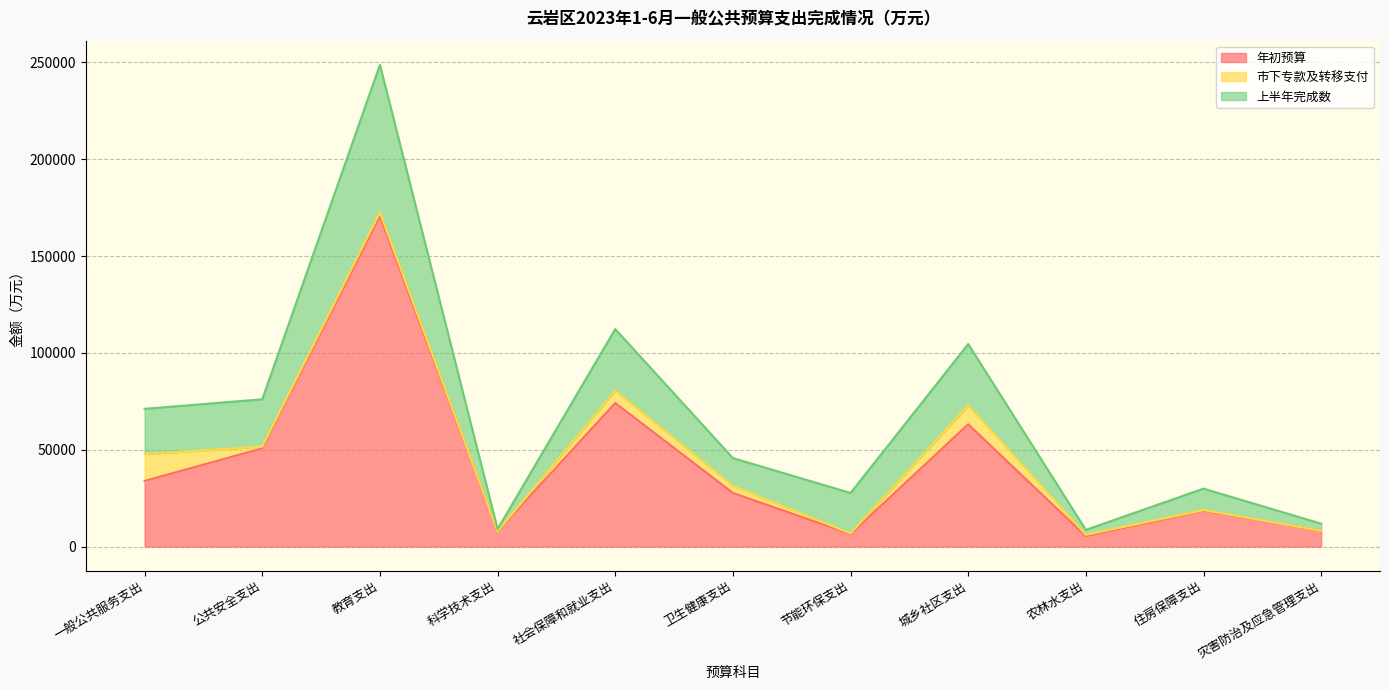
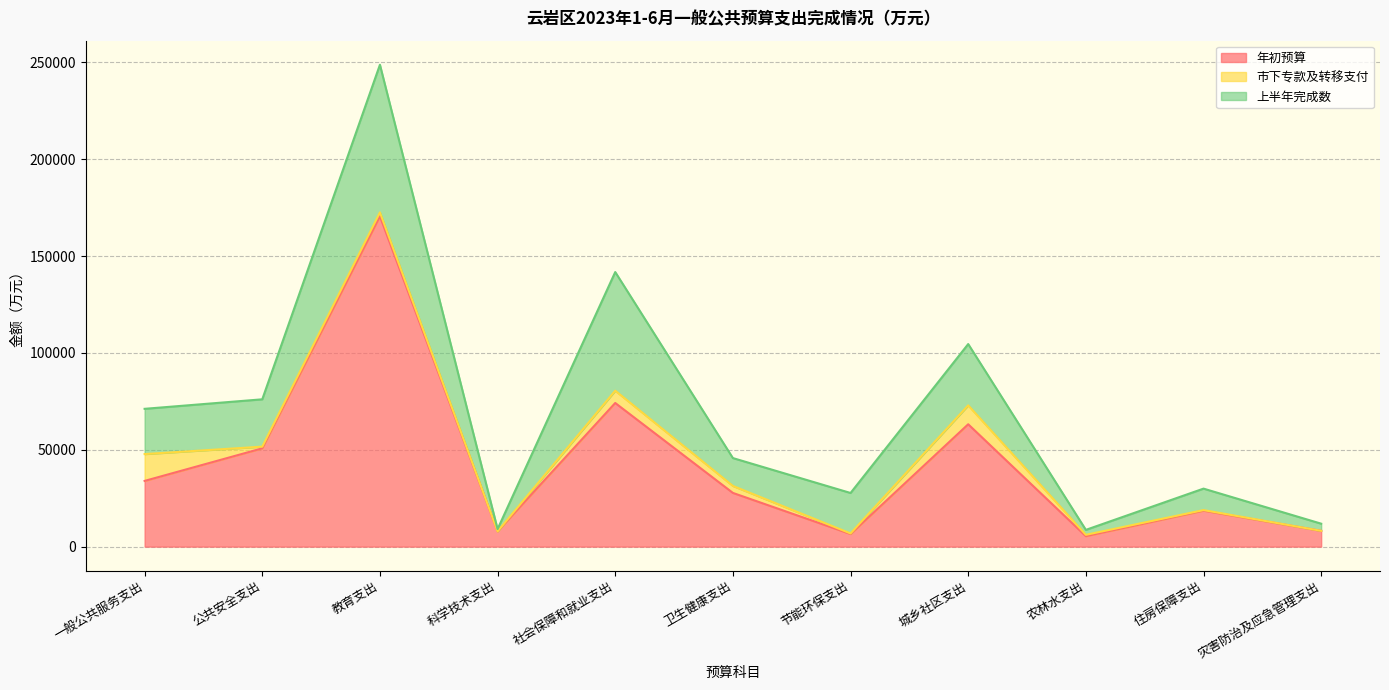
  {
    "年初预算": {
      "一般公共服务支出": 34000,
      "教育支出": 171000,
      "社会保障和就业支出": 74000,
      "卫生健康支出": 28000,
      "城乡社区支出": 63000
    },
    "市下专款及转移支付": {
      "一般公共服务支出": 14000,
      "教育支出": 2000,
      "社会保障和就业支出": 6000,
      "卫生健康支出": 4000,
      "城乡社区支出": 10000
    },
    "上半年完成数": {
      "一般公共服务支出": 23000,
      "公共安全支出": 24000,
      "教育支出": 76000,
-     "社会保障和就业支出": 32000,
+     "社会保障和就业支出": 61000,
      "卫生健康支出": 14000,
      "节能环保支出": 21000,
      "城乡社区支出": 32000,
      "农林水支出": 3000,
      "住房保障支出": 11000,
      "灾害防治及应急管理支出": 4000
    }
  }
